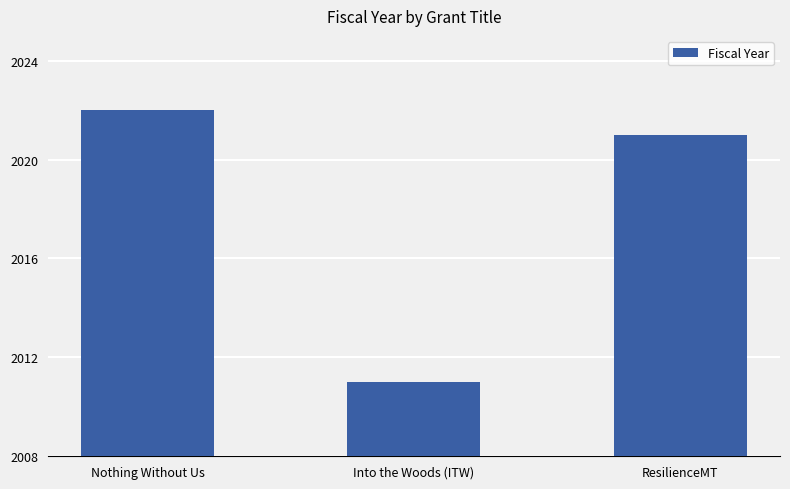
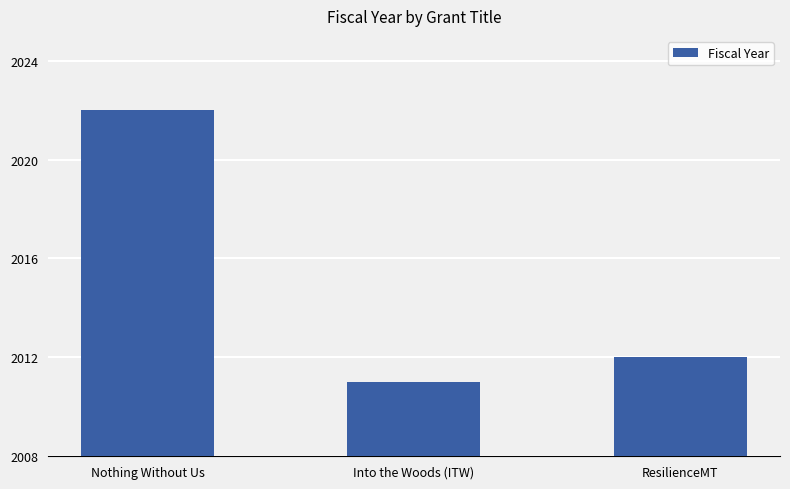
  {
    "Nothing Without Us": 2022,
    "Into the Woods (ITW)": 2011,
-   "ResilienceMT": 2021
+   "ResilienceMT": 2012
  }
